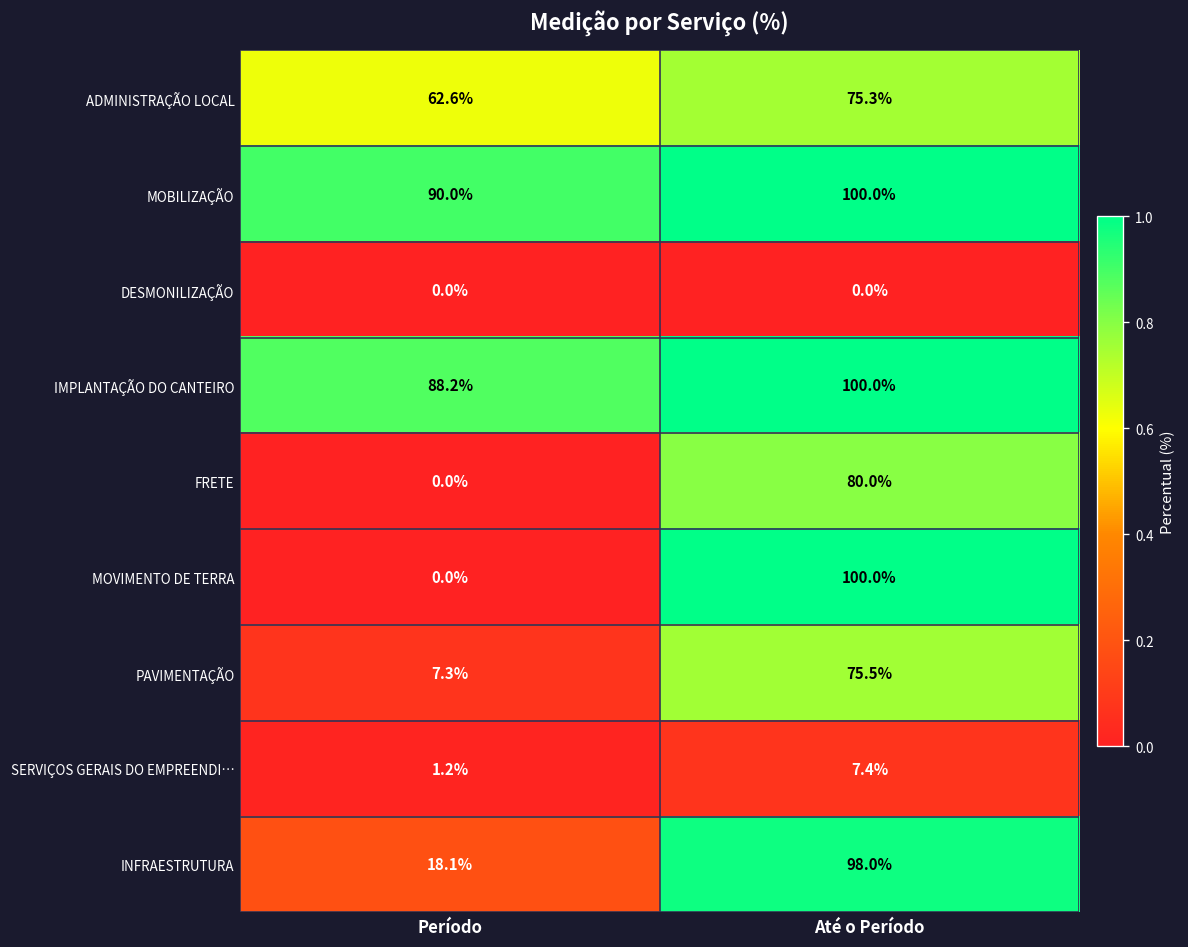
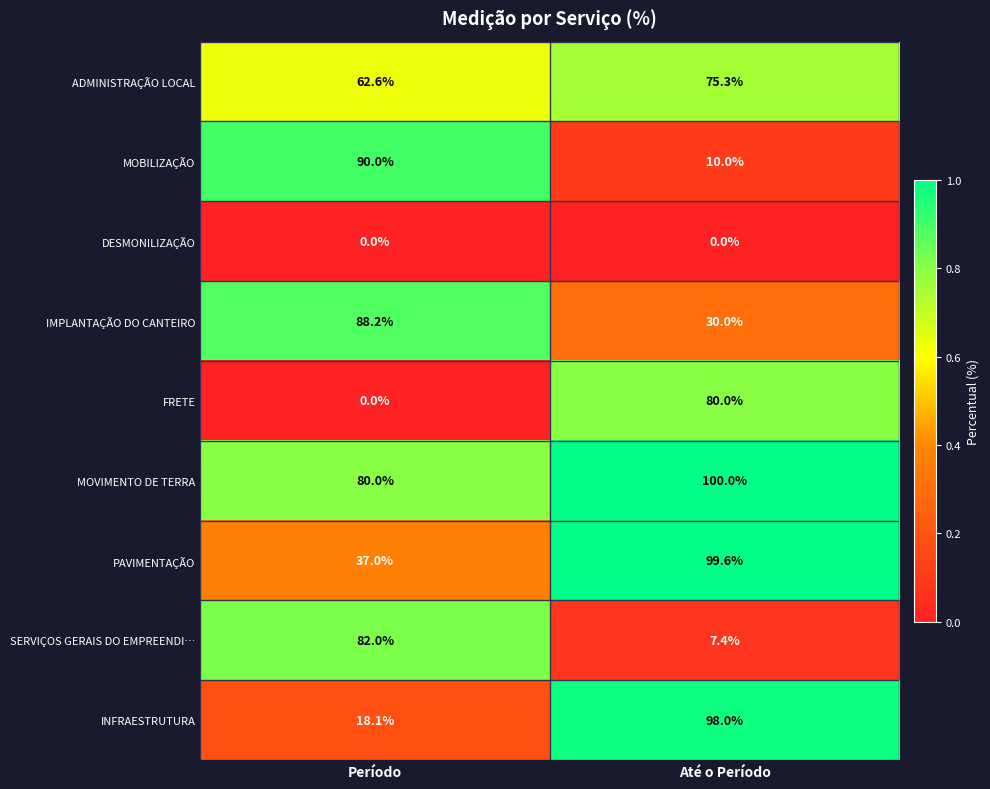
  {
    "ADMINISTRAÇÃO LOCAL": {
      "Período": "62.6%",
      "Até o Período": "75.3%"
    },
    "MOBILIZAÇÃO": {
      "Período": "90.0%",
-     "Até o Período": "100.0%"
+     "Até o Período": "10.0%"
    },
    "DESMONILIZAÇÃO": {
      "Período": "0.0%",
      "Até o Período": "0.0%"
    },
    "IMPLANTAÇÃO DO CANTEIRO": {
      "Período": "88.2%",
-     "Até o Período": "100.0%"
+     "Até o Período": "30.0%"
    },
    "FRETE": {
      "Período": "0.0%",
      "Até o Período": "80.0%"
    },
    "MOVIMENTO DE TERRA": {
-     "Período": "0.0%",
+     "Período": "80.0%",
      "Até o Período": "100.0%"
    },
    "PAVIMENTAÇÃO": {
-     "Período": "7.3%",
-     "Até o Período": "75.5%"
+     "Período": "37.0%",
+     "Até o Período": "99.6%"
    },
    "SERVIÇOS GERAIS DO EMPREENDI…": {
-     "Período": "1.2%",
+     "Período": "82.0%",
      "Até o Período": "7.4%"
    },
    "INFRAESTRUTURA": {
      "Período": "18.1%",
      "Até o Período": "98.0%"
    }
  }
